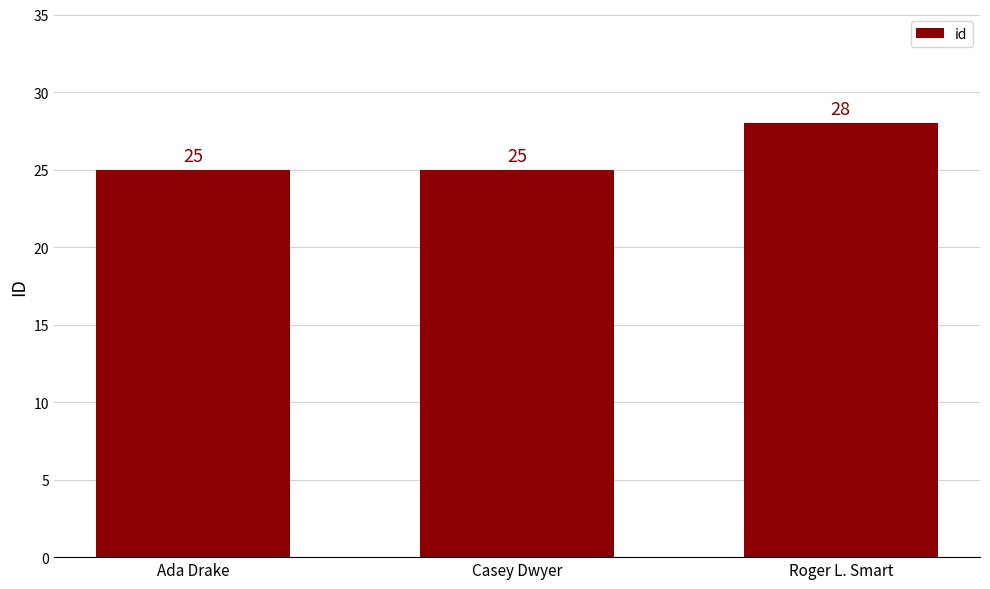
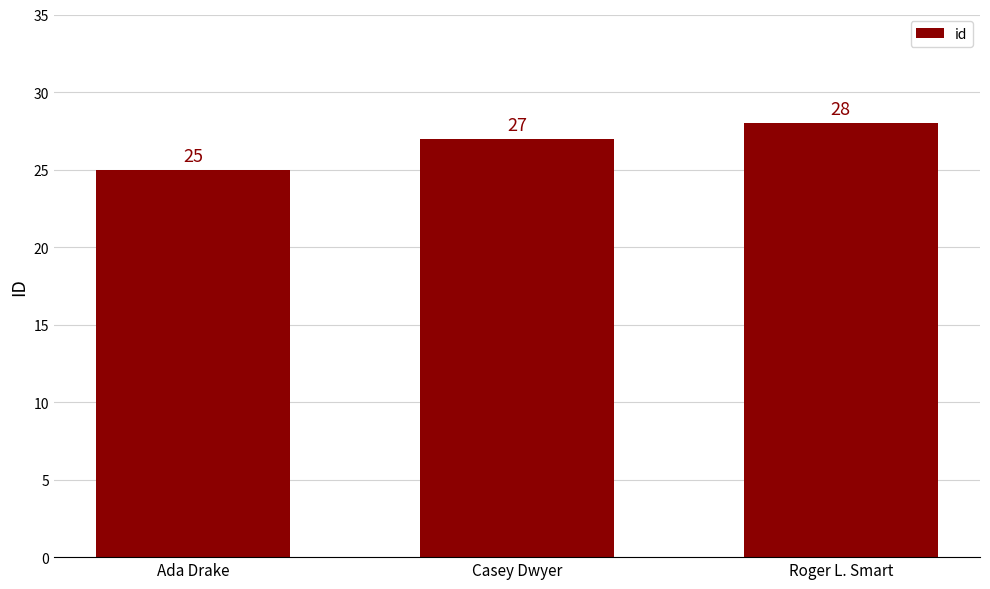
  {
    "Ada Drake": 25,
-   "Casey Dwyer": 25,
+   "Casey Dwyer": 27,
    "Roger L. Smart": 28
  }
